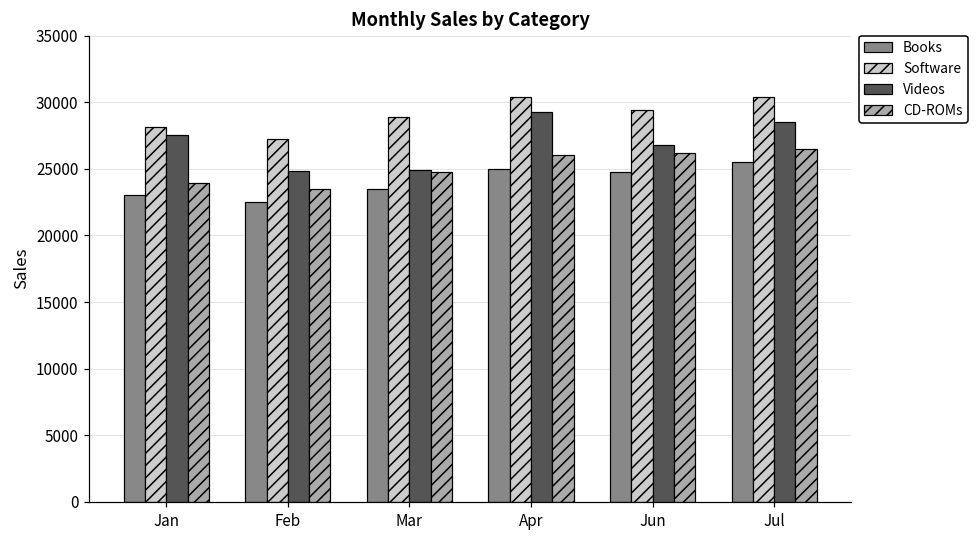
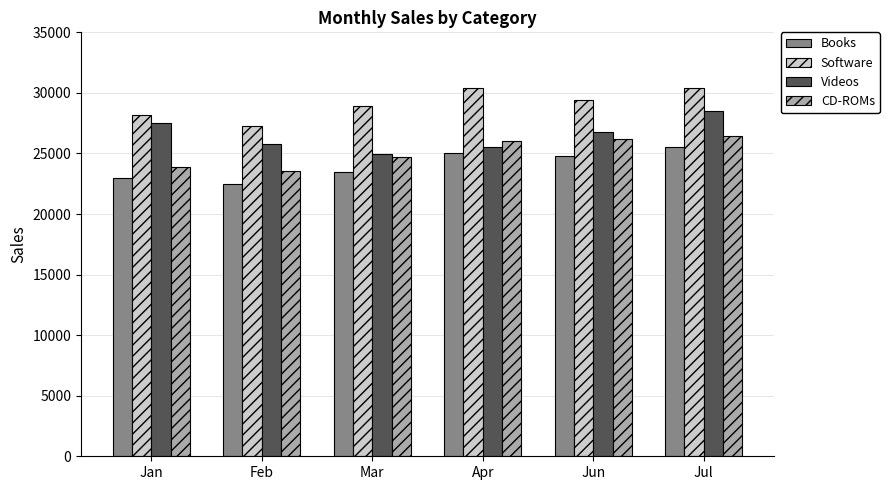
  {
    "Videos": {
      "Jan": 27500,
-     "Feb": 24900,
+     "Feb": 25800,
      "Mar": 24900,
-     "Apr": 29300,
+     "Apr": 25500,
      "Jun": 26800,
      "Jul": 28500
    }
  }
